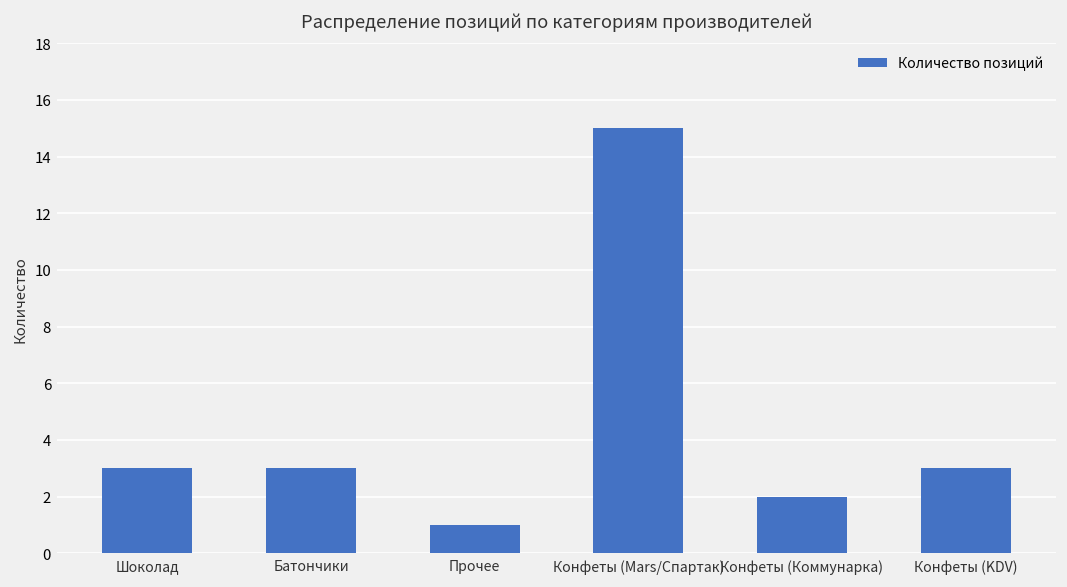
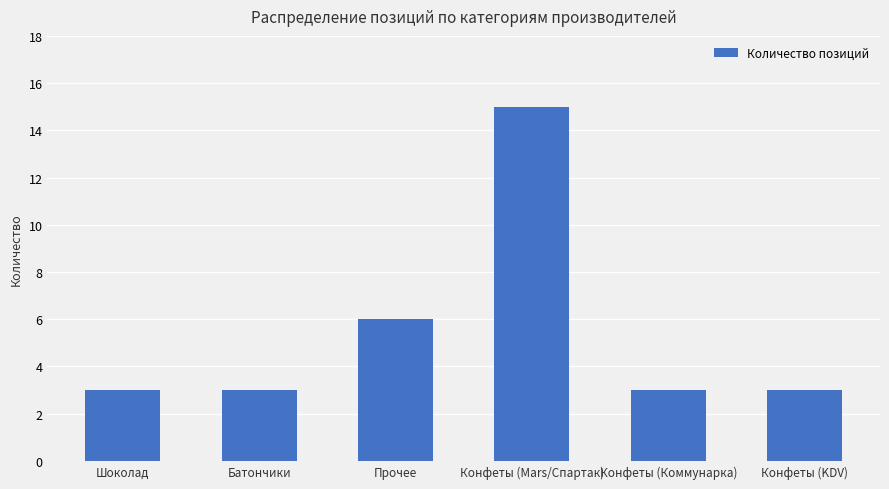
  {
    "Шоколад": 3,
    "Батончики": 3,
-   "Прочее": 1,
+   "Прочее": 6,
    "Конфеты (Mars/Спартак)": 15,
-   "Конфеты (Коммунарка)": 2,
+   "Конфеты (Коммунарка)": 3,
    "Конфеты (KDV)": 3
  }
